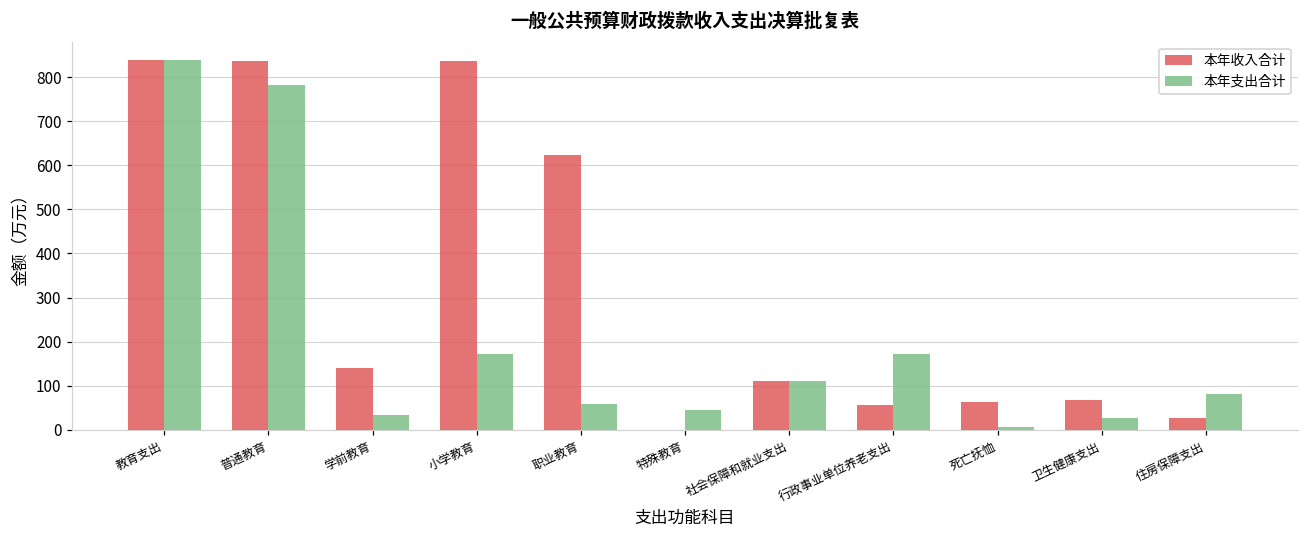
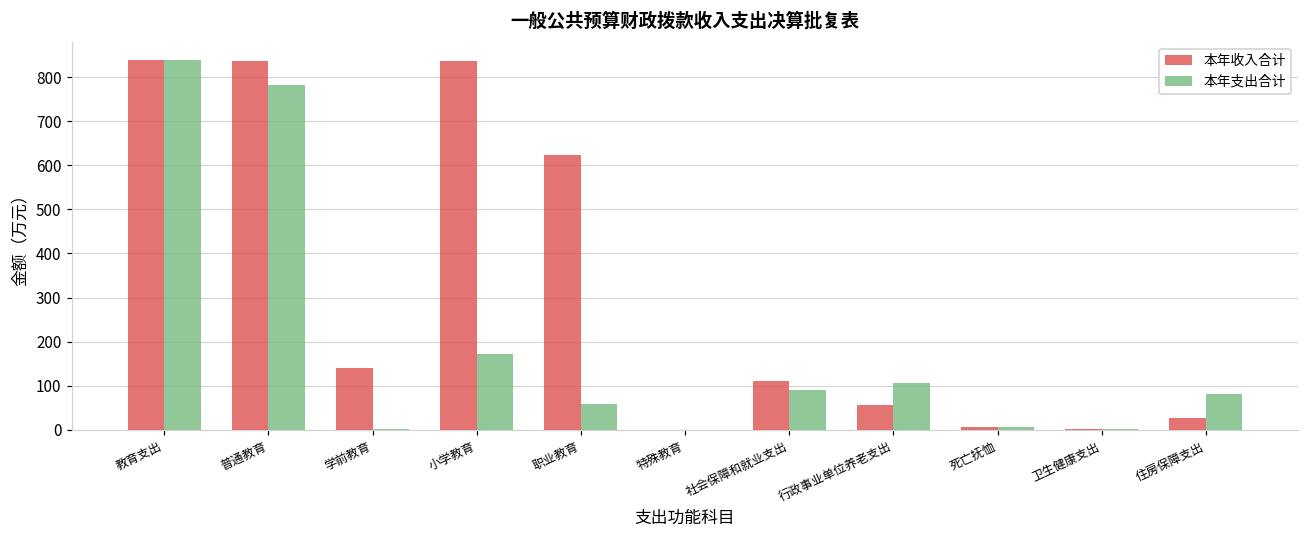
  {
    "本年收入合计": {
      "教育支出": 840,
      "普通教育": 840,
      "学前教育": 140,
      "小学教育": 840,
      "职业教育": 620,
      "社会保障和就业支出": 110,
      "行政事业单位养老支出": 60,
-     "死亡抚恤": 60,
-     "卫生健康支出": 70,
+     "死亡抚恤": 10,
+     "卫生健康支出": 0,
      "住房保障支出": 30
    },
    "本年支出合计": {
      "教育支出": 840,
      "普通教育": 780,
-     "学前教育": 30,
+     "学前教育": 0,
      "小学教育": 170,
      "职业教育": 60,
-     "特殊教育": 50,
-     "社会保障和就业支出": 110,
-     "行政事业单位养老支出": 170,
-     "卫生健康支出": 30,
+     "特殊教育": 0,
+     "社会保障和就业支出": 90,
+     "行政事业单位养老支出": 110,
+     "卫生健康支出": 0,
      "住房保障支出": 80
    }
  }
